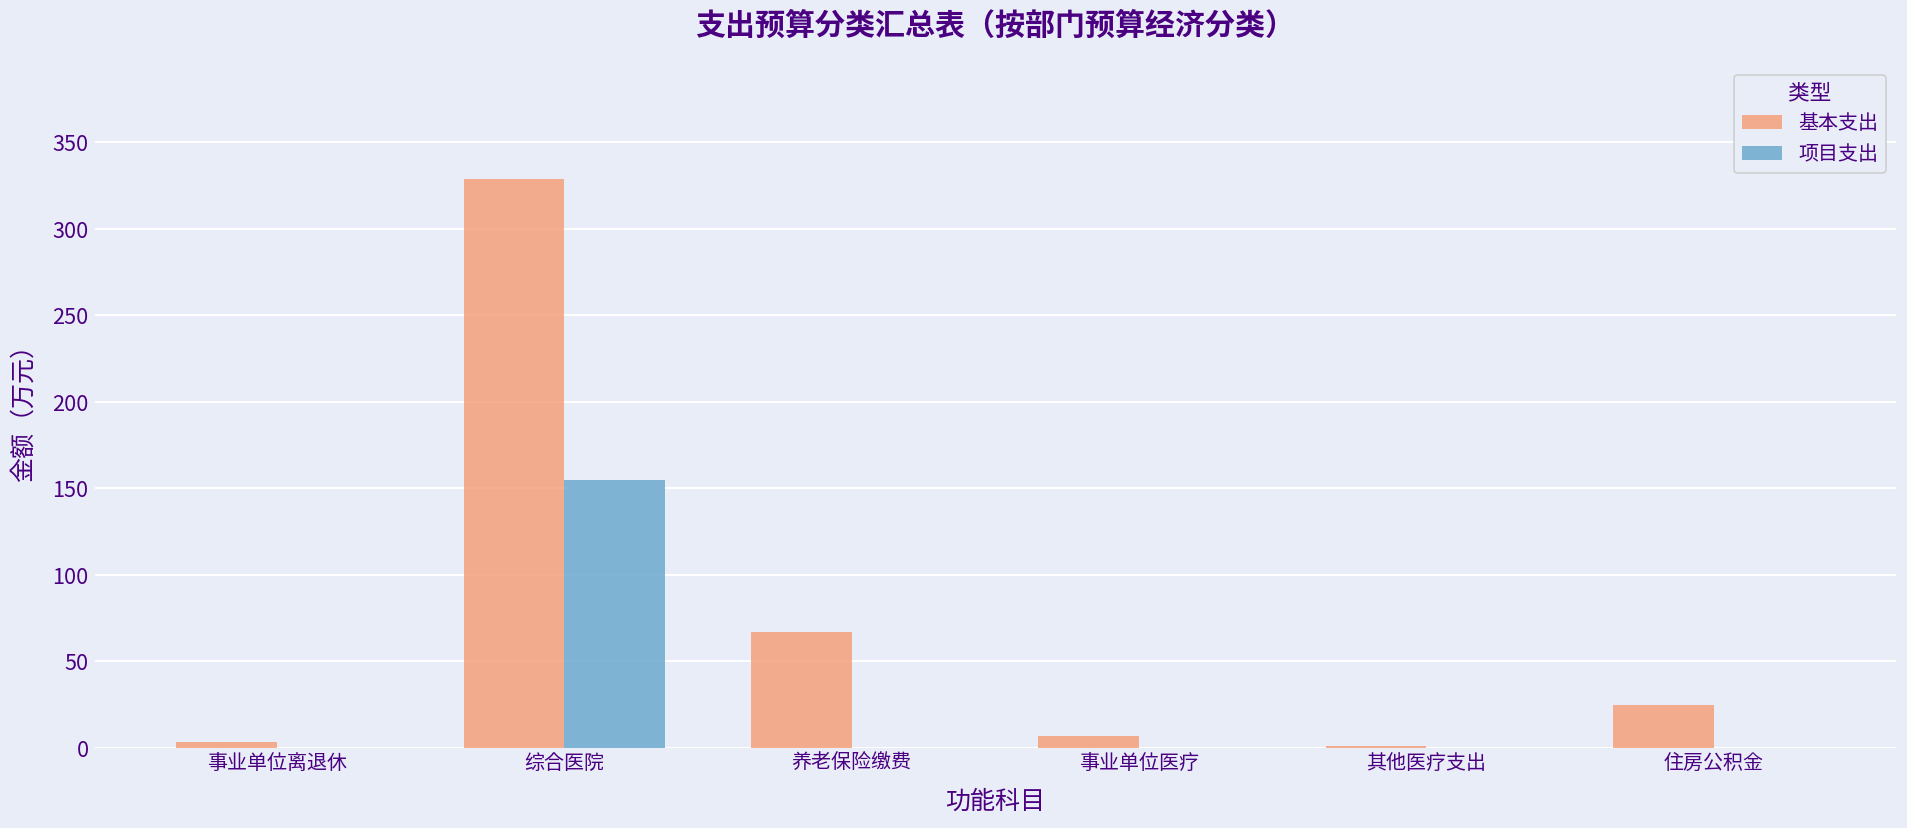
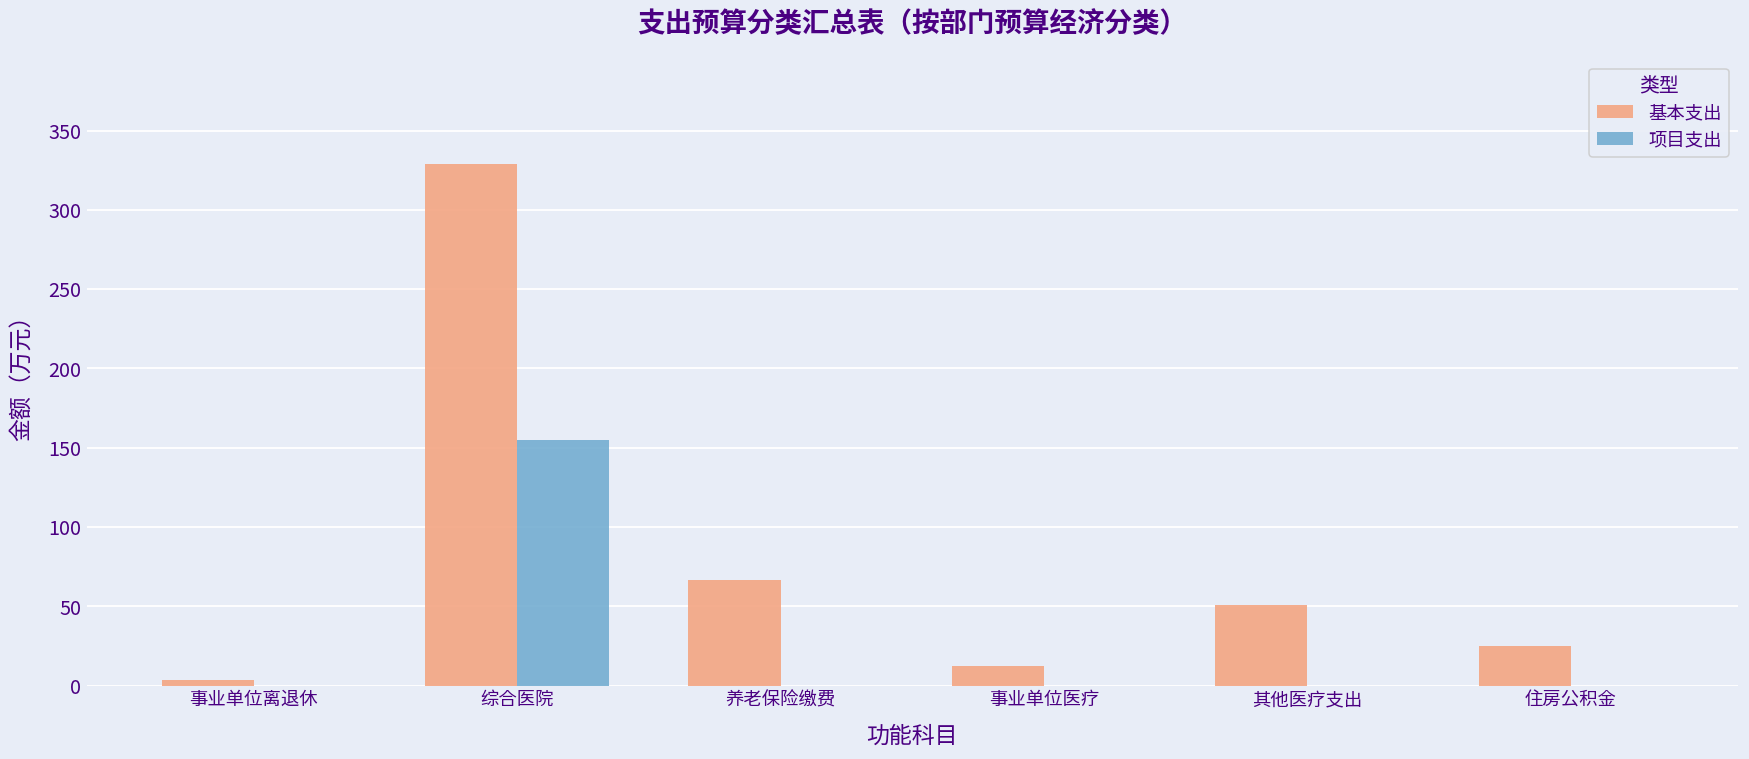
  {
    "基本支出": {
      "事业单位离退休": 3,
      "综合医院": 329,
      "养老保险缴费": 67,
-     "事业单位医疗": 7,
-     "其他医疗支出": 1,
+     "事业单位医疗": 12,
+     "其他医疗支出": 51,
      "住房公积金": 25
    },
    "项目支出": {
      "事业单位离退休": 0,
      "综合医院": 155,
      "养老保险缴费": 0,
      "事业单位医疗": 0,
      "其他医疗支出": 0,
      "住房公积金": 0
    }
  }
